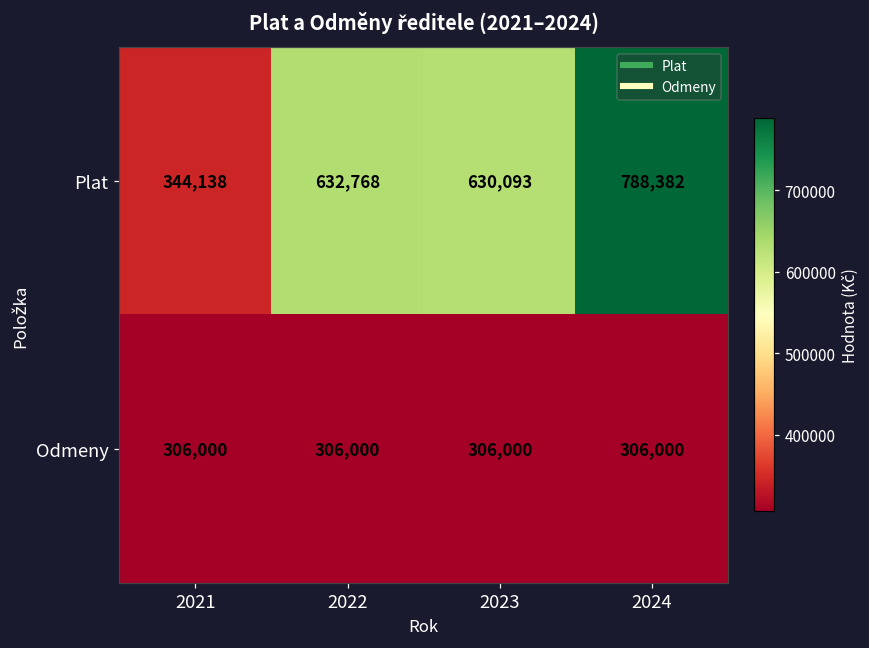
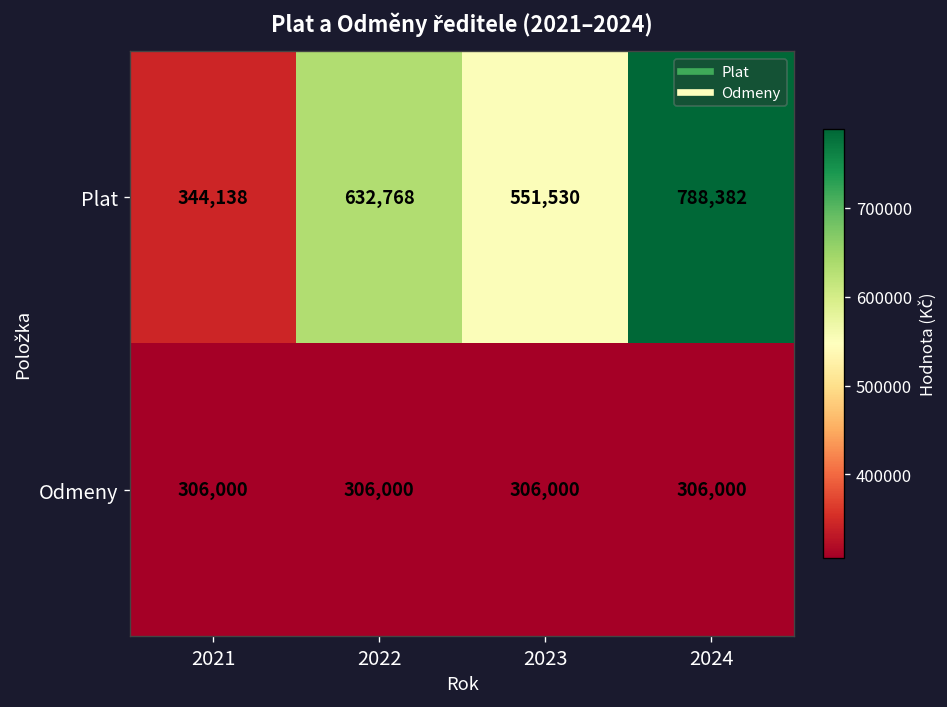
  {
    "Plat": {
      "2021": "344,138",
      "2022": "632,768",
-     "2023": "630,093",
+     "2023": "551,530",
      "2024": "788,382"
    },
    "Odmeny": {
      "2021": "306,000",
      "2022": "306,000",
      "2023": "306,000",
      "2024": "306,000"
    }
  }
